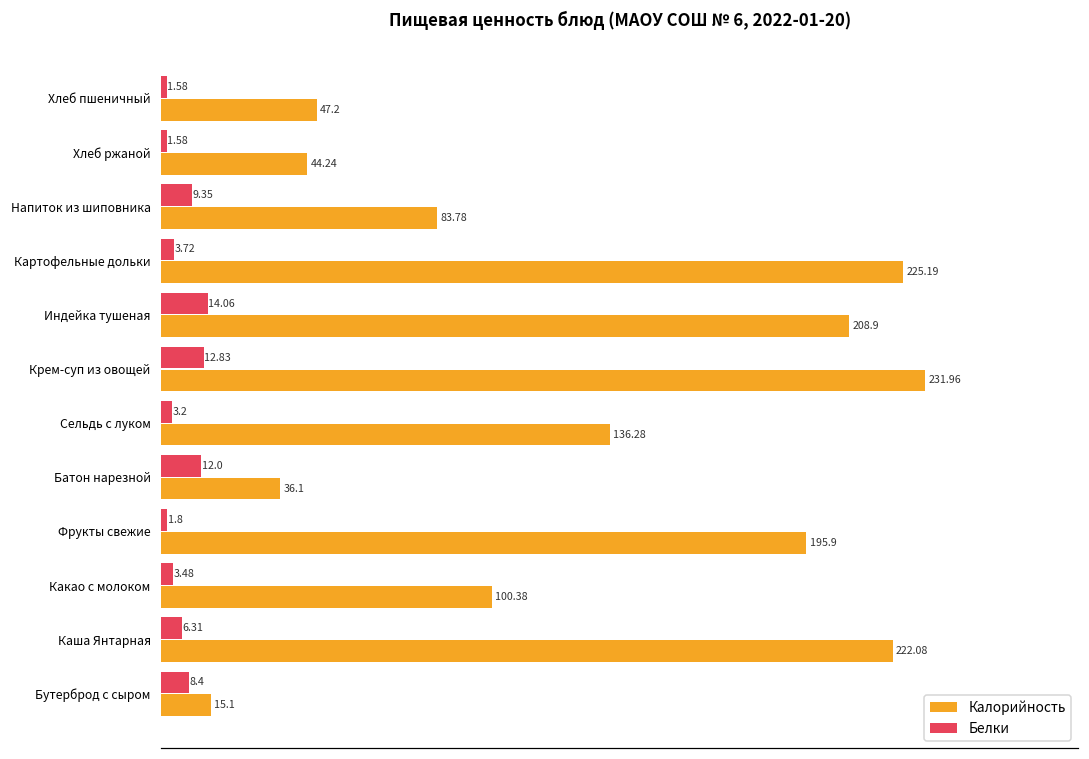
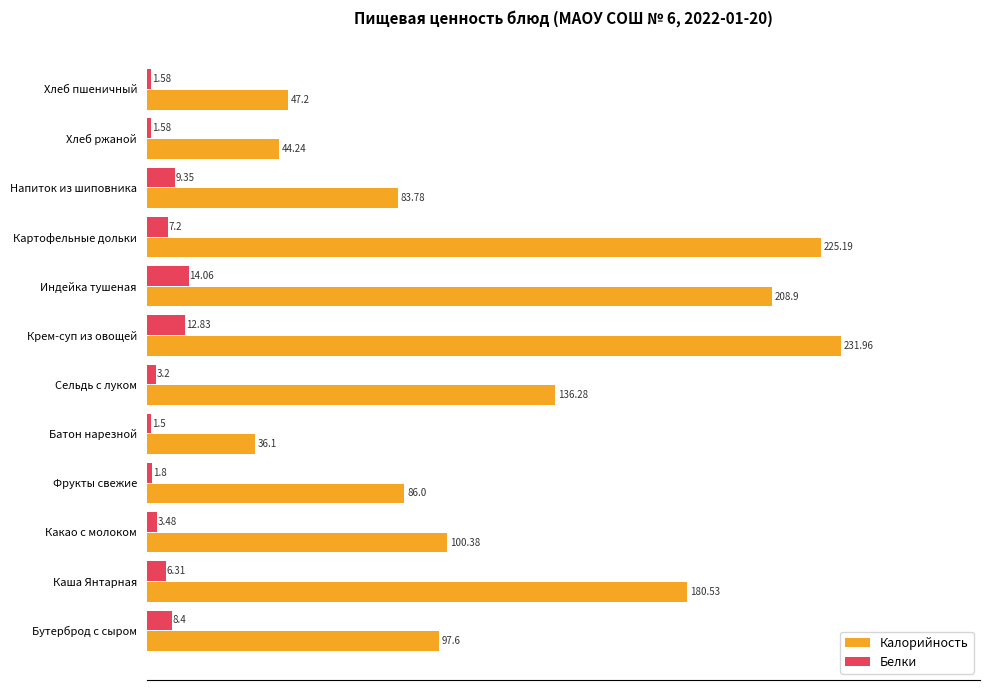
  {
    "Калорийность": {
      "Хлеб пшеничный": 47.2,
      "Хлеб ржаной": 44.24,
      "Напиток из шиповника": 83.78,
      "Картофельные дольки": 225.19,
      "Индейка тушеная": 208.9,
      "Крем-суп из овощей": 231.96,
      "Сельдь с луком": 136.28,
      "Батон нарезной": 36.1,
-     "Фрукты свежие": 195.9,
+     "Фрукты свежие": 86.0,
      "Какао с молоком": 100.38,
-     "Каша Янтарная": 222.08,
-     "Бутерброд с сыром": 15.1
+     "Каша Янтарная": 180.53,
+     "Бутерброд с сыром": 97.6
    },
    "Белки": {
      "Хлеб пшеничный": 1.58,
      "Хлеб ржаной": 1.58,
      "Напиток из шиповника": 9.35,
-     "Картофельные дольки": 3.72,
+     "Картофельные дольки": 7.2,
      "Индейка тушеная": 14.06,
      "Крем-суп из овощей": 12.83,
      "Сельдь с луком": 3.2,
-     "Батон нарезной": 12.0,
+     "Батон нарезной": 1.5,
      "Фрукты свежие": 1.8,
      "Какао с молоком": 3.48,
      "Каша Янтарная": 6.31,
      "Бутерброд с сыром": 8.4
    }
  }
